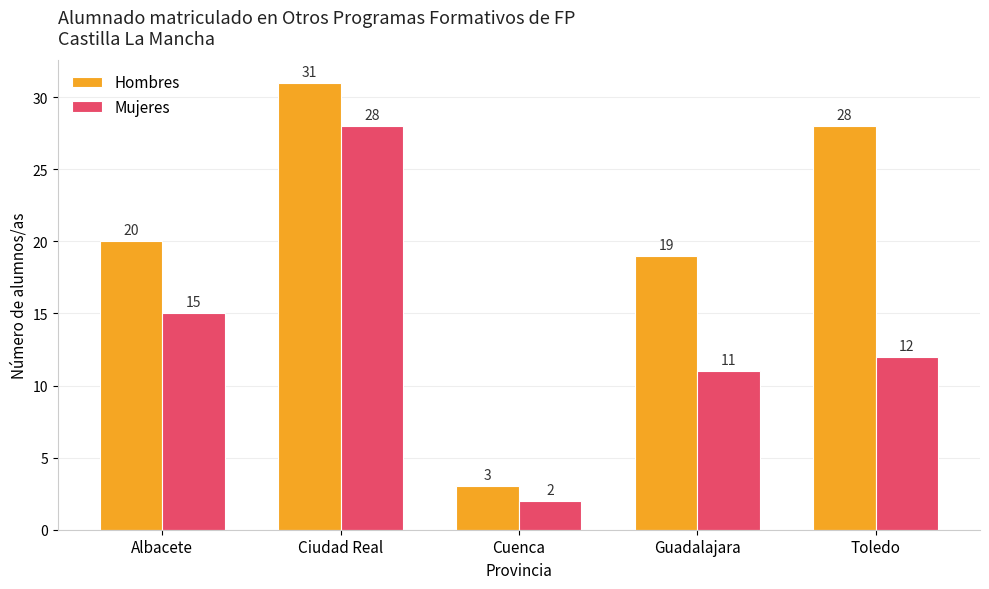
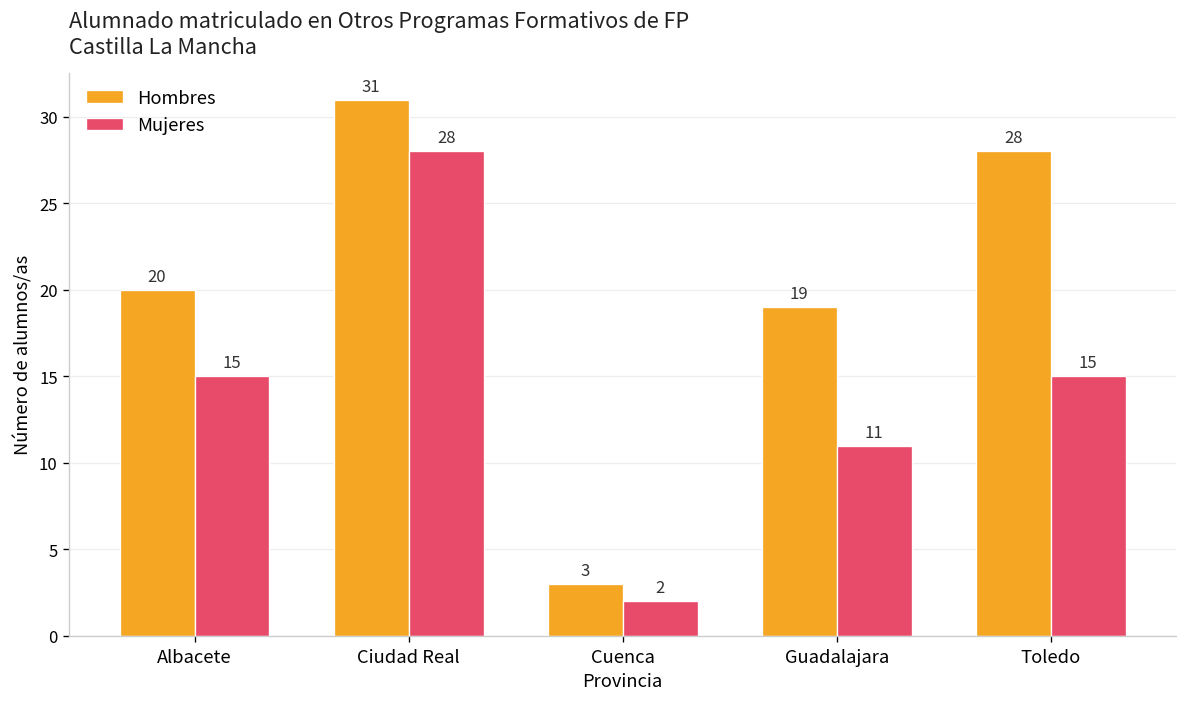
  {
    "Hombres": {
      "Albacete": 20,
      "Ciudad Real": 31,
      "Cuenca": 3,
      "Guadalajara": 19,
      "Toledo": 28
    },
    "Mujeres": {
      "Albacete": 15,
      "Ciudad Real": 28,
      "Cuenca": 2,
      "Guadalajara": 11,
-     "Toledo": 12
+     "Toledo": 15
    }
  }
